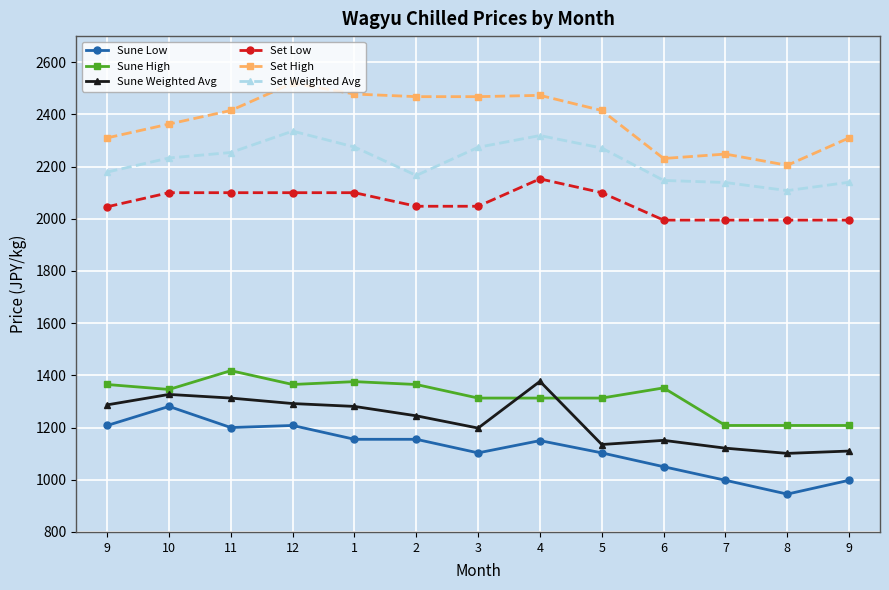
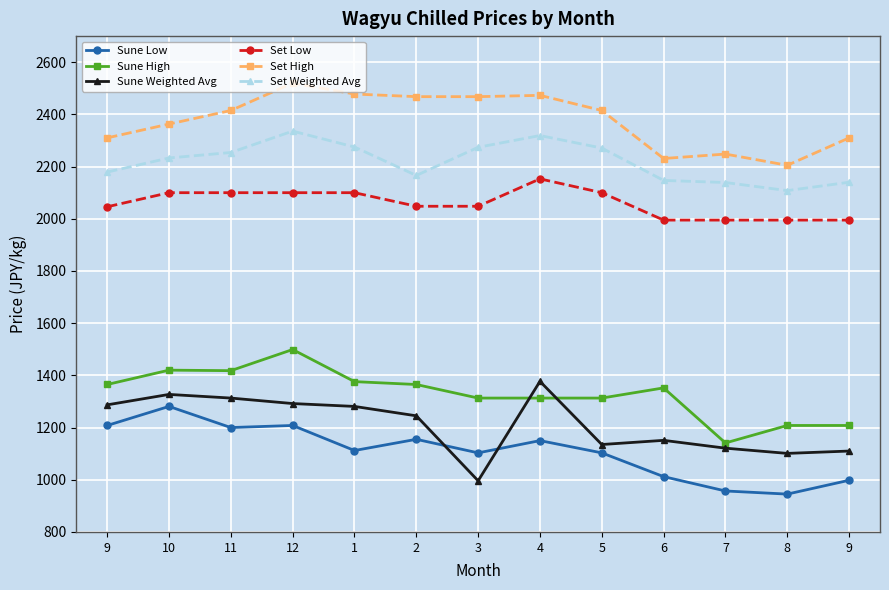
  {
    "Sune Low": {
      "10": 1280,
      "11": 1200,
      "12": 1210,
-     "1": 1160,
+     "1": 1110,
      "2": 1160,
      "3": 1100,
      "4": 1150,
      "5": 1100,
-     "6": 1050,
-     "7": 1000,
+     "6": 1010,
+     "7": 960,
      "8": 950
    },
    "Sune High": {
-     "10": 1350,
+     "10": 1420,
      "11": 1420,
-     "12": 1370,
+     "12": 1500,
      "1": 1380,
      "2": 1370,
      "3": 1310,
      "4": 1310,
      "5": 1310,
      "6": 1350,
-     "7": 1210,
+     "7": 1140,
      "8": 1210
    },
    "Sune Weighted Avg": {
      "10": 1330,
      "11": 1310,
      "12": 1290,
      "1": 1280,
      "2": 1250,
-     "3": 1200,
+     "3": 1000,
      "4": 1380,
      "5": 1140,
      "6": 1150,
      "7": 1120,
      "8": 1100
    },
    "Set Low": {
      "10": 2100,
      "11": 2100,
      "12": 2100,
      "1": 2100,
      "2": 2050,
      "3": 2050,
      "4": 2150,
      "5": 2100,
      "6": 2000,
      "7": 2000,
      "8": 2000
    },
    "Set High": {
      "10": 2360,
      "11": 2420,
      "1": 2480,
      "2": 2470,
      "3": 2470,
      "4": 2470,
      "5": 2420,
      "6": 2230,
      "7": 2250,
      "8": 2210
    },
    "Set Weighted Avg": {
      "10": 2230,
      "11": 2250,
      "12": 2340,
      "1": 2280,
      "2": 2170,
      "3": 2270,
      "4": 2320,
      "5": 2270,
      "6": 2150,
      "7": 2140,
      "8": 2110
    }
  }
